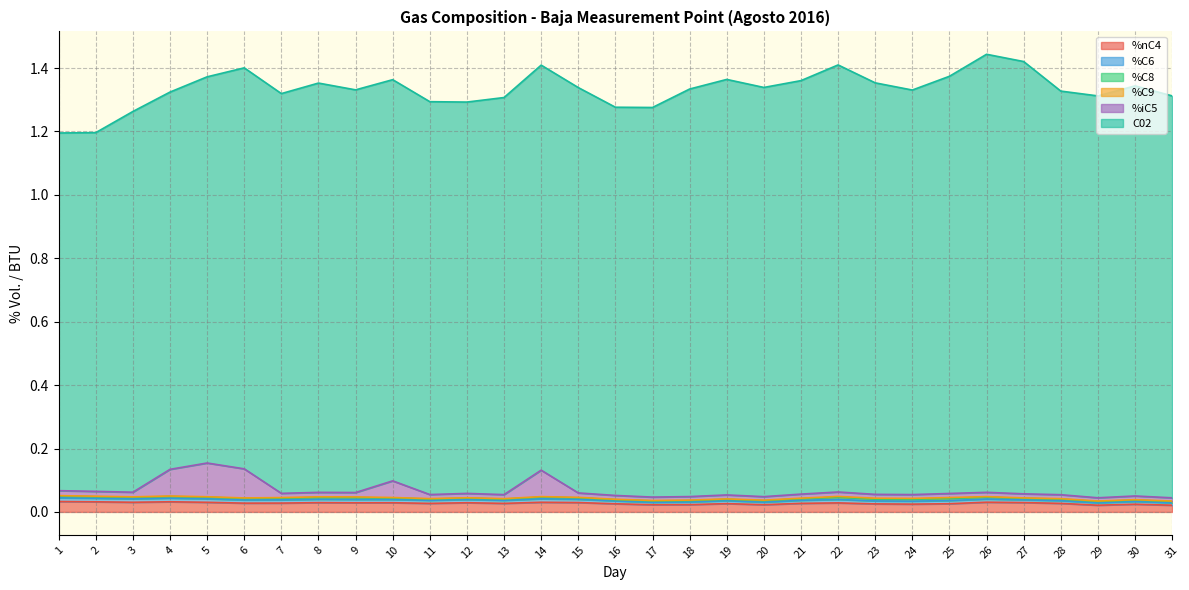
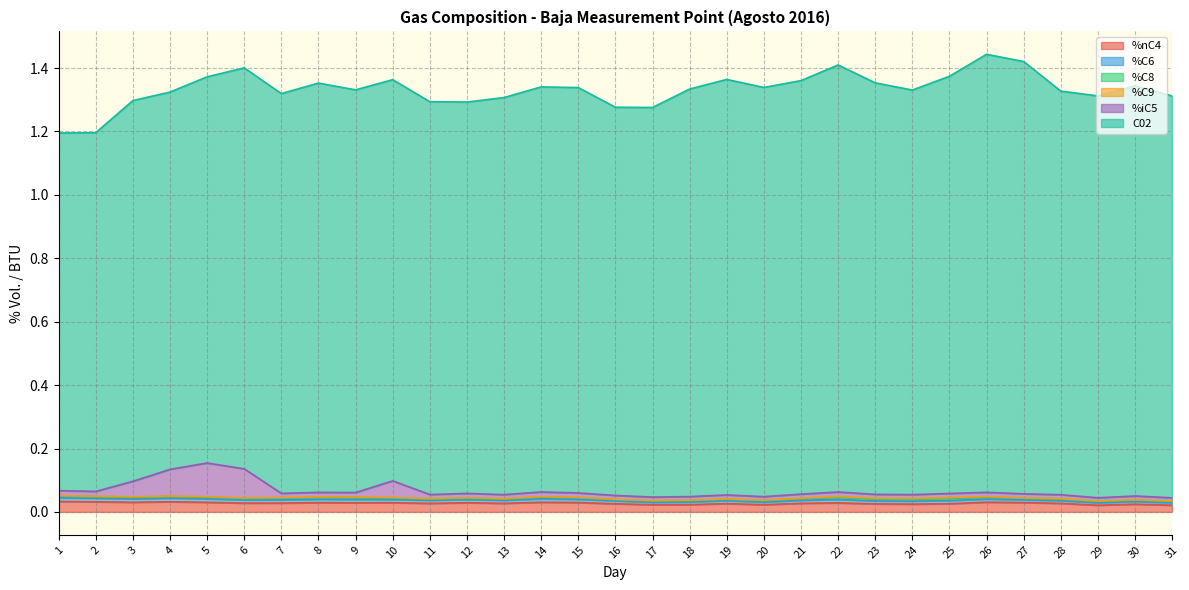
  {
    "%nC4": {
      "1": 0.03,
      "2": 0.03,
      "3": 0.03,
      "4": 0.03,
      "5": 0.03,
      "6": 0.03,
      "7": 0.03,
      "8": 0.03,
      "9": 0.03,
      "10": 0.03,
      "11": 0.03,
      "12": 0.03,
      "13": 0.03,
      "14": 0.03,
      "15": 0.03,
      "16": 0.03,
      "18": 0.02,
      "19": 0.03,
      "20": 0.02,
      "21": 0.03,
      "22": 0.03,
      "23": 0.03,
      "24": 0.02,
      "25": 0.03,
      "26": 0.03,
      "27": 0.03,
      "28": 0.03,
      "30": 0.02
    },
    "%iC5": {
      "1": 0.02,
      "2": 0.02,
-     "3": 0.01,
+     "3": 0.05,
      "4": 0.08,
      "5": 0.11,
      "6": 0.09,
      "7": 0.01,
      "8": 0.01,
      "9": 0.01,
      "10": 0.05,
      "11": 0.01,
      "12": 0.01,
      "13": 0.01,
-     "14": 0.08,
+     "14": 0.01,
      "15": 0.01,
      "16": 0.01,
      "17": 0.01,
      "18": 0.01,
      "19": 0.01,
      "20": 0.01,
      "21": 0.01,
      "22": 0.01,
      "23": 0.01,
      "24": 0.01,
      "25": 0.01,
      "26": 0.01,
      "27": 0.01,
      "28": 0.01,
      "29": 0.01,
      "30": 0.01,
      "31": 0.01
    }
  }
